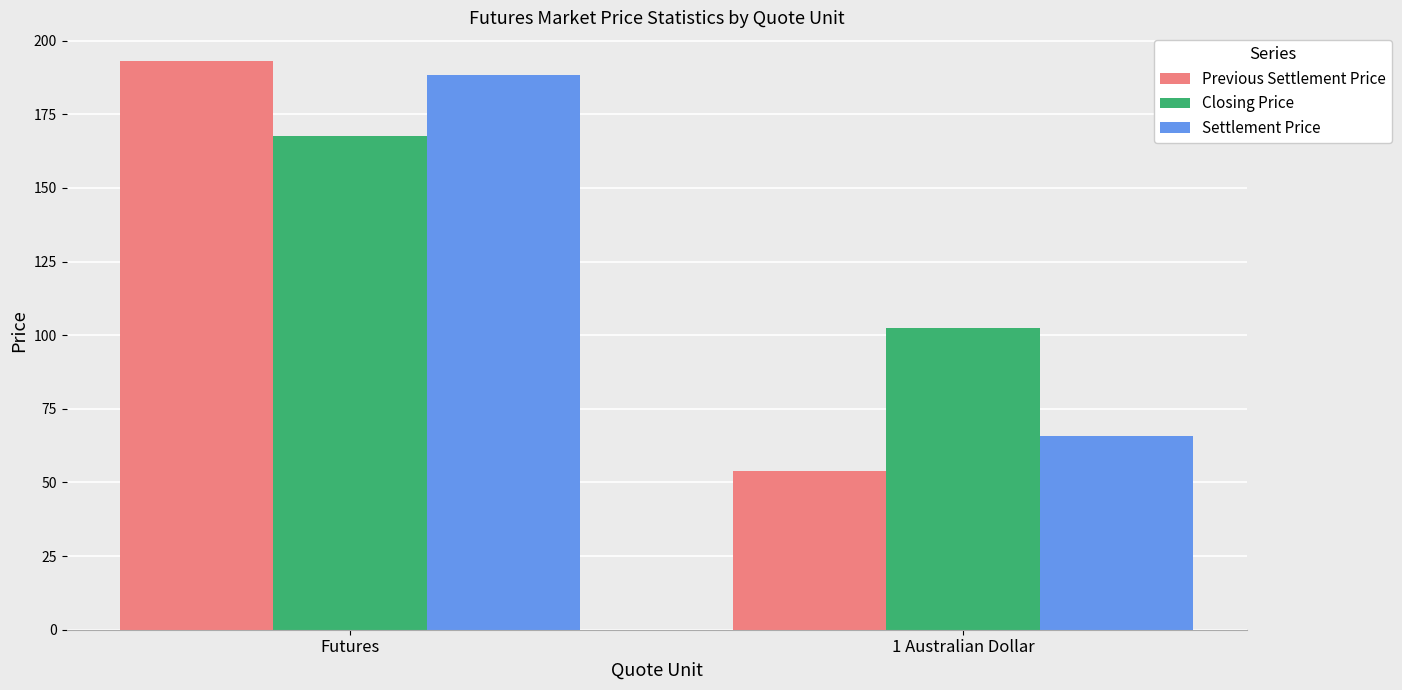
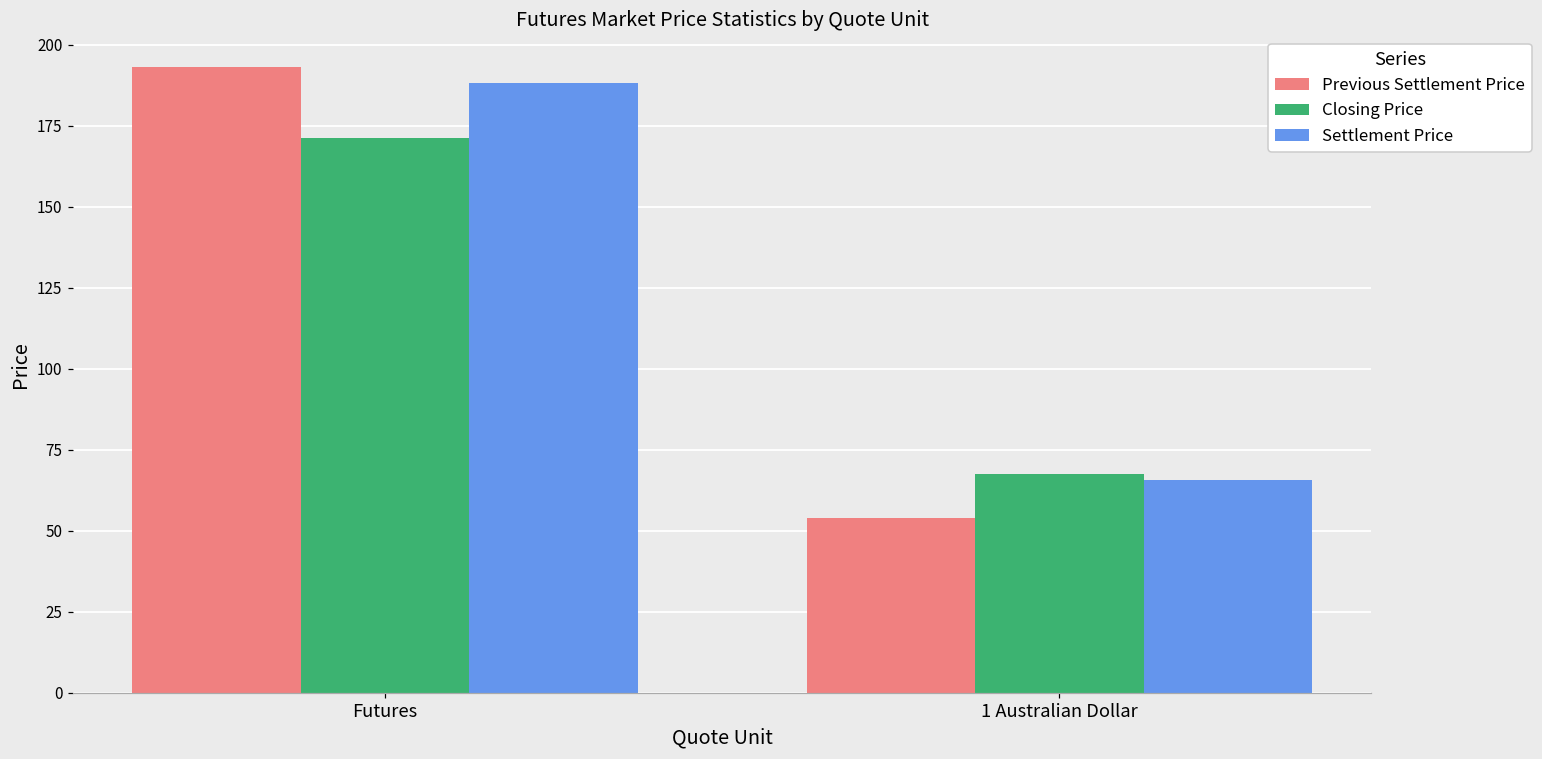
  {
    "Previous Settlement Price": {
      "Futures": 193,
      "1 Australian Dollar": 54
    },
    "Closing Price": {
-     "Futures": 168,
-     "1 Australian Dollar": 102
+     "Futures": 171,
+     "1 Australian Dollar": 68
    },
    "Settlement Price": {
      "Futures": 188,
      "1 Australian Dollar": 66
    }
  }
